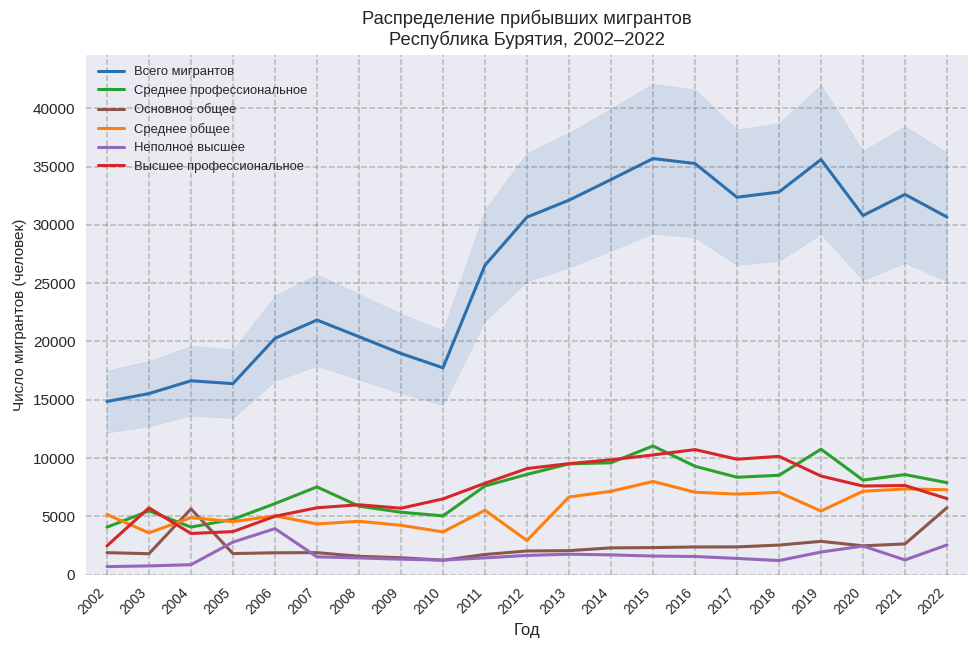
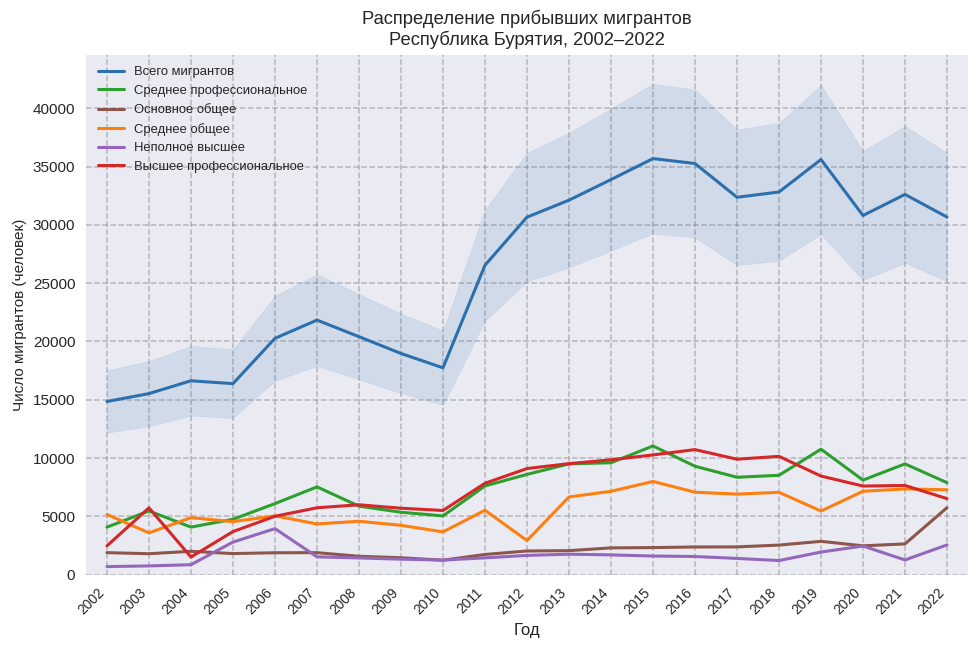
  {
    "Среднее профессиональное": {
      "2002": 4100,
      "2003": 5500,
      "2004": 4100,
      "2006": 6100,
      "2007": 7500,
      "2009": 5400,
      "2010": 5000,
      "2012": 8600,
      "2014": 9600,
      "2015": 11000,
      "2016": 9300,
      "2017": 8400,
      "2018": 8500,
      "2019": 10800,
      "2020": 8100,
-     "2021": 8600,
+     "2021": 9500,
      "2022": 7900
    },
    "Основное общее": {
      "2002": 1900,
      "2003": 1800,
-     "2004": 5600,
+     "2004": 2000,
      "2005": 1800,
      "2006": 1900,
      "2007": 1900,
      "2011": 1700,
      "2012": 2000,
      "2013": 2100,
      "2014": 2300,
      "2015": 2300,
      "2016": 2400,
      "2017": 2400,
      "2018": 2500,
      "2019": 2900,
      "2021": 2600,
      "2022": 5700
    },
    "Среднее общее": {
      "2002": 5200,
      "2003": 3600,
      "2004": 4900,
      "2007": 4400,
      "2008": 4600,
      "2009": 4200,
      "2010": 3700,
      "2011": 5500,
      "2012": 2900,
      "2013": 6700,
      "2014": 7200,
      "2015": 8000,
      "2016": 7100,
      "2017": 6900,
      "2018": 7100,
      "2019": 5500,
      "2020": 7200,
      "2021": 7400,
      "2022": 7300
    },
    "Неполное высшее": {
      "2002": 700,
      "2003": 800,
      "2004": 900,
      "2005": 2800,
      "2006": 4000,
      "2007": 1500,
      "2011": 1400,
      "2012": 1700,
      "2013": 1800,
      "2014": 1700,
      "2015": 1600,
      "2016": 1600,
      "2017": 1400,
      "2018": 1200,
      "2019": 1900,
      "2021": 1300,
      "2022": 2600
    },
    "Высшее профессиональное": {
      "2002": 2500,
      "2003": 5700,
-     "2004": 3500,
+     "2004": 1500,
      "2005": 3700,
      "2007": 5700,
      "2009": 5700,
-     "2010": 6500,
+     "2010": 5500,
      "2012": 9100,
      "2014": 9900,
      "2015": 10300,
      "2016": 10700,
      "2017": 9900,
      "2018": 10100,
      "2019": 8500,
      "2020": 7600,
      "2021": 7700,
      "2022": 6500
    }
  }
